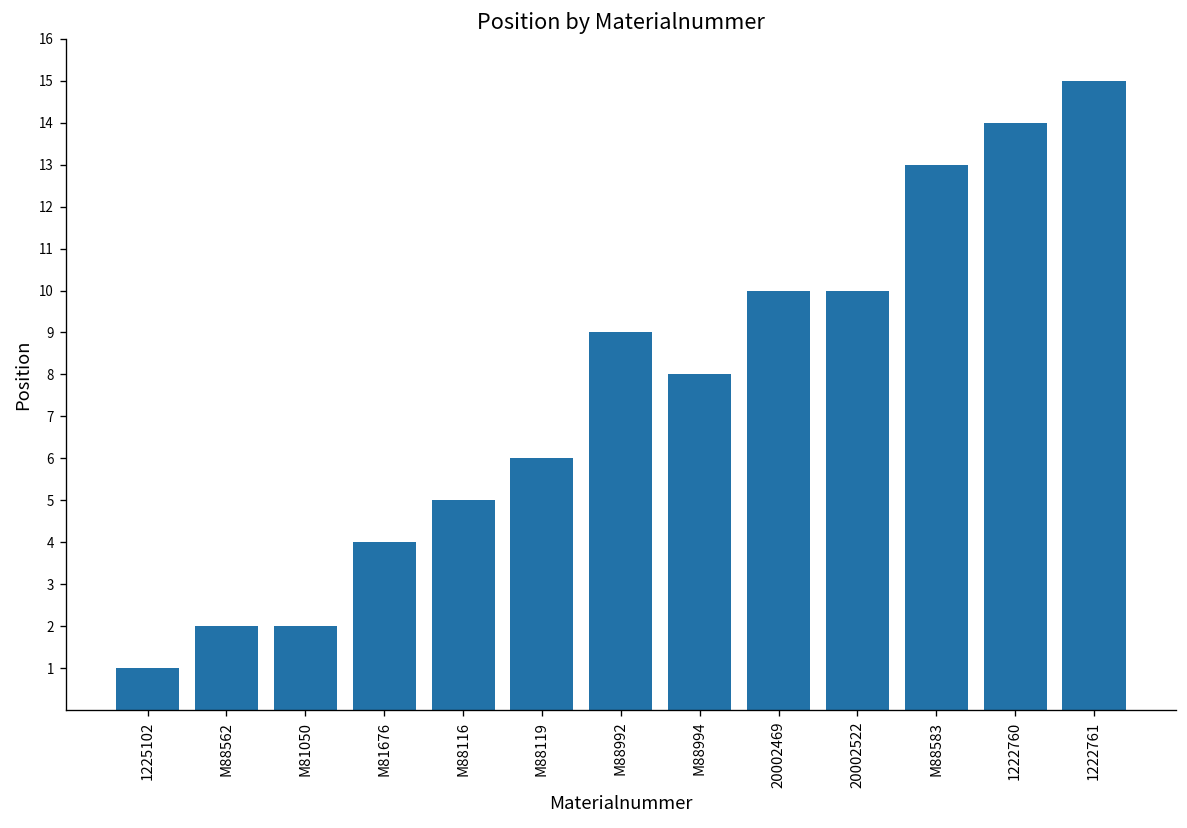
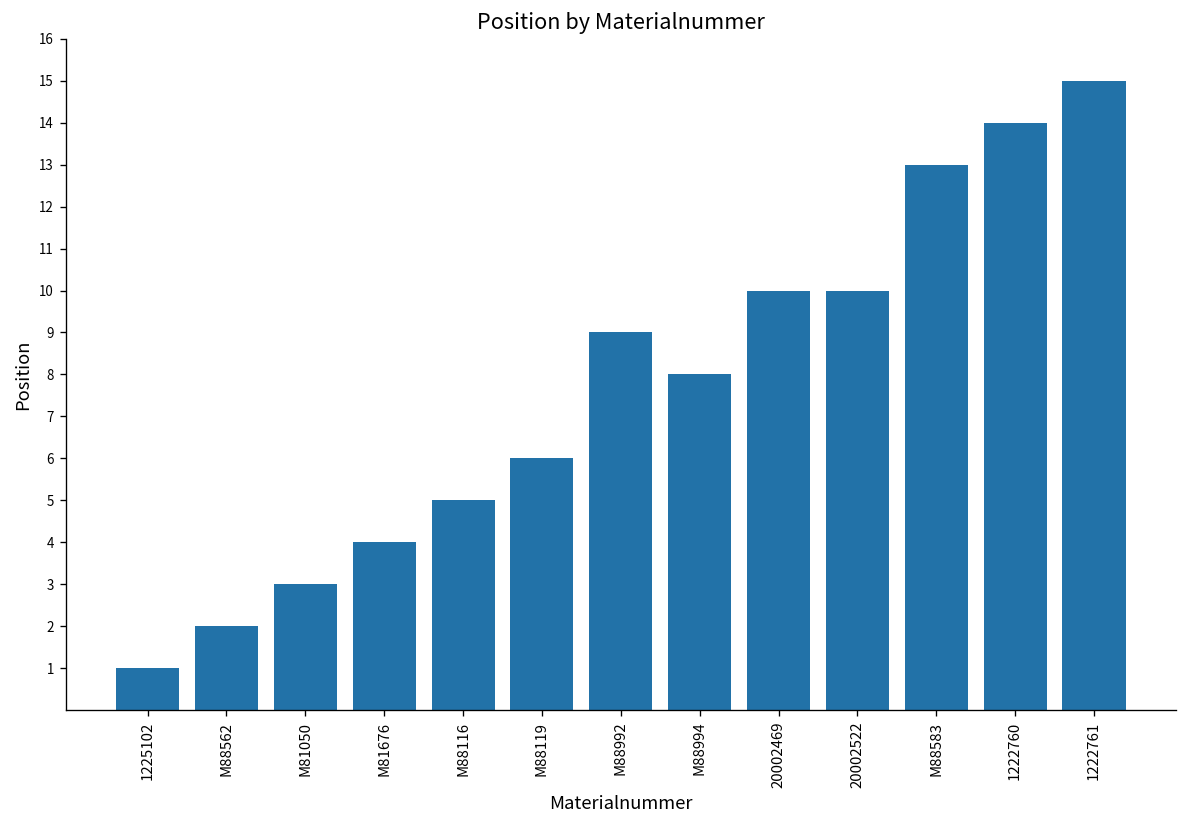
  {
    "1225102": 1,
    "M88562": 2,
-   "M81050": 2,
+   "M81050": 3,
    "M81676": 4,
    "M88116": 5,
    "M88119": 6,
    "M88992": 9,
    "M88994": 8,
    "20002469": 10,
    "20002522": 10,
    "M88583": 13,
    "1222760": 14,
    "1222761": 15
  }
